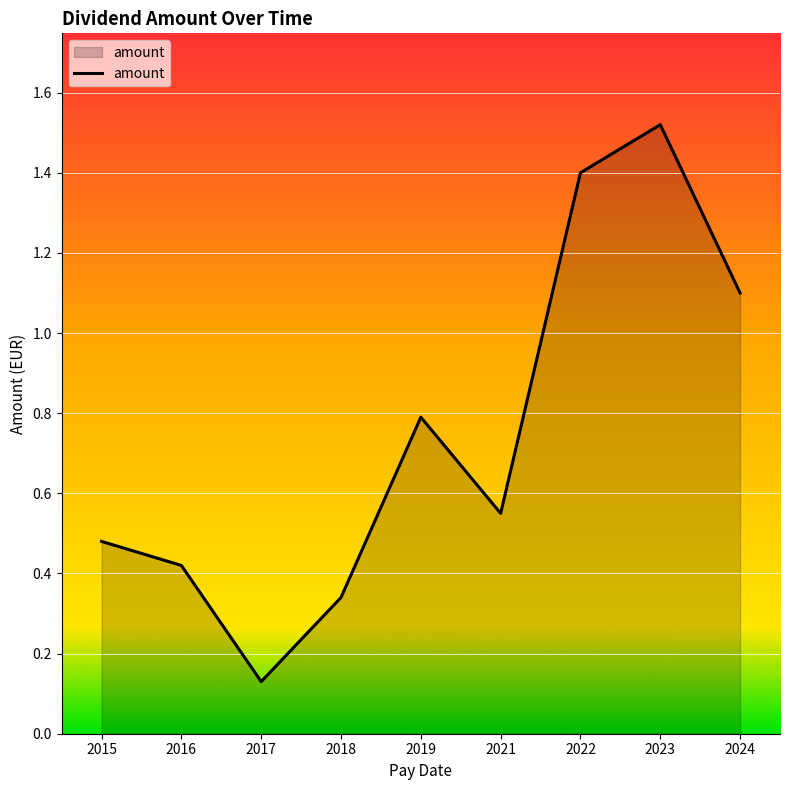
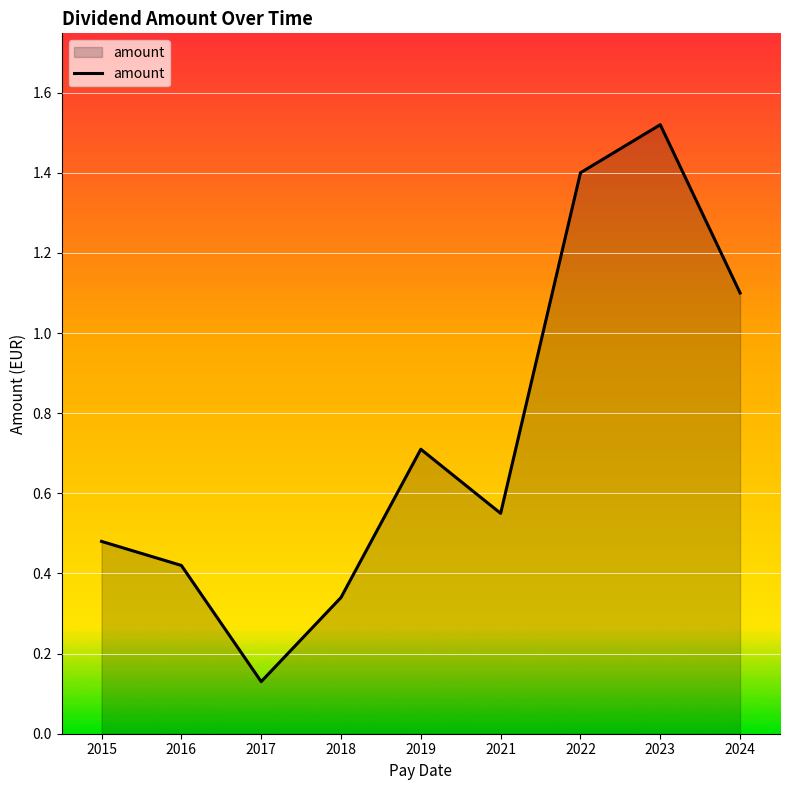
  {
    "2015": 0.48,
    "2016": 0.42,
    "2017": 0.13,
    "2018": 0.34,
-   "2019": 0.79,
+   "2019": 0.71,
    "2021": 0.55,
    "2022": 1.40,
    "2023": 1.52,
    "2024": 1.10
  }
